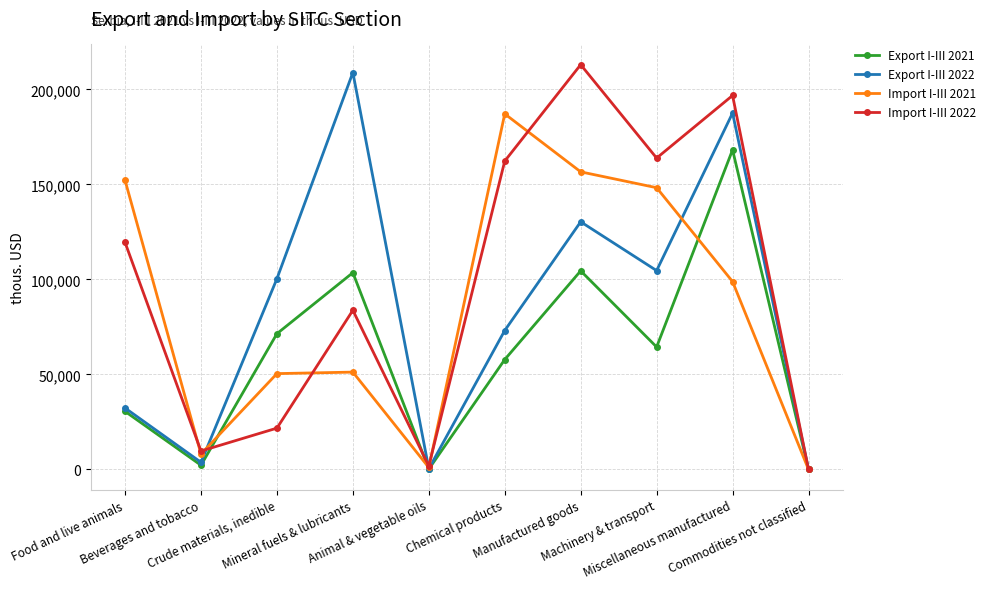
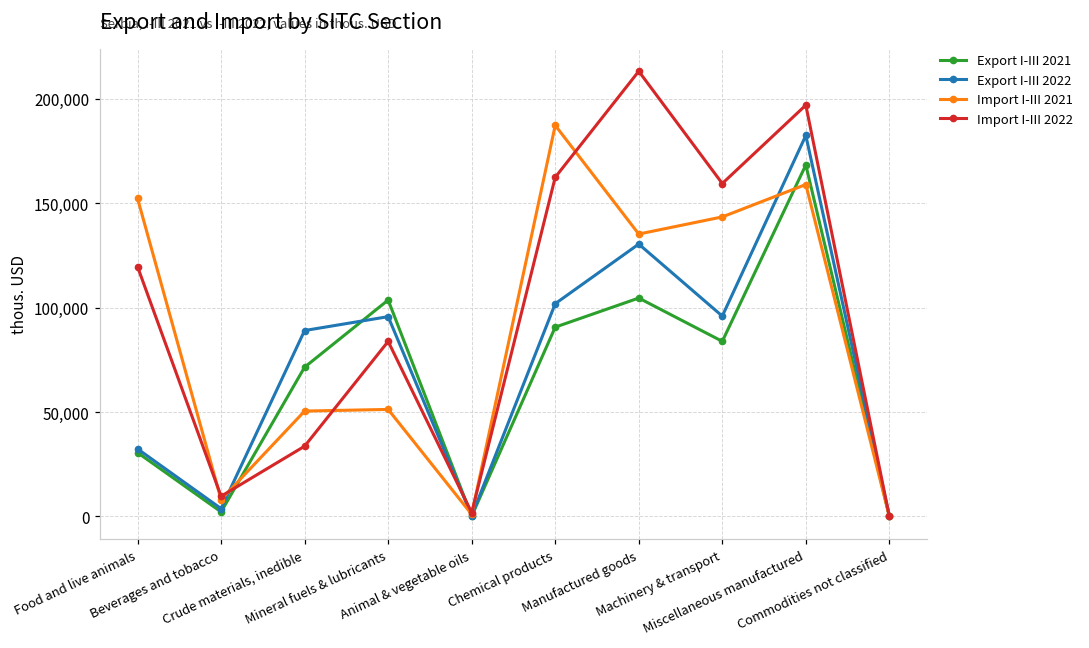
  {
    "Export I-III 2021": {
      "Food and live animals": "31,000",
      "Beverages and tobacco": "2,000",
      "Crude materials, inedible": "71,000",
      "Mineral fuels & lubricants": "104,000",
-     "Chemical products": "58,000",
+     "Chemical products": "91,000",
      "Manufactured goods": "105,000",
-     "Machinery & transport": "64,000",
+     "Machinery & transport": "84,000",
      "Miscellaneous manufactured": "168,000"
    },
    "Export I-III 2022": {
      "Food and live animals": "32,000",
      "Beverages and tobacco": "4,000",
-     "Crude materials, inedible": "100,000",
-     "Mineral fuels & lubricants": "209,000",
-     "Chemical products": "73,000",
+     "Crude materials, inedible": "89,000",
+     "Mineral fuels & lubricants": "96,000",
+     "Chemical products": "102,000",
      "Manufactured goods": "130,000",
-     "Machinery & transport": "105,000",
-     "Miscellaneous manufactured": "188,000"
+     "Machinery & transport": "96,000",
+     "Miscellaneous manufactured": "182,000"
    },
    "Import I-III 2021": {
      "Food and live animals": "152,000",
      "Beverages and tobacco": "8,000",
      "Crude materials, inedible": "50,000",
      "Mineral fuels & lubricants": "51,000",
      "Chemical products": "187,000",
-     "Manufactured goods": "157,000",
-     "Machinery & transport": "148,000",
-     "Miscellaneous manufactured": "99,000"
+     "Manufactured goods": "135,000",
+     "Machinery & transport": "143,000",
+     "Miscellaneous manufactured": "159,000"
    },
    "Import I-III 2022": {
      "Food and live animals": "120,000",
      "Beverages and tobacco": "10,000",
-     "Crude materials, inedible": "22,000",
+     "Crude materials, inedible": "34,000",
      "Mineral fuels & lubricants": "84,000",
      "Chemical products": "162,000",
      "Manufactured goods": "213,000",
-     "Machinery & transport": "164,000",
+     "Machinery & transport": "159,000",
      "Miscellaneous manufactured": "197,000"
    }
  }
